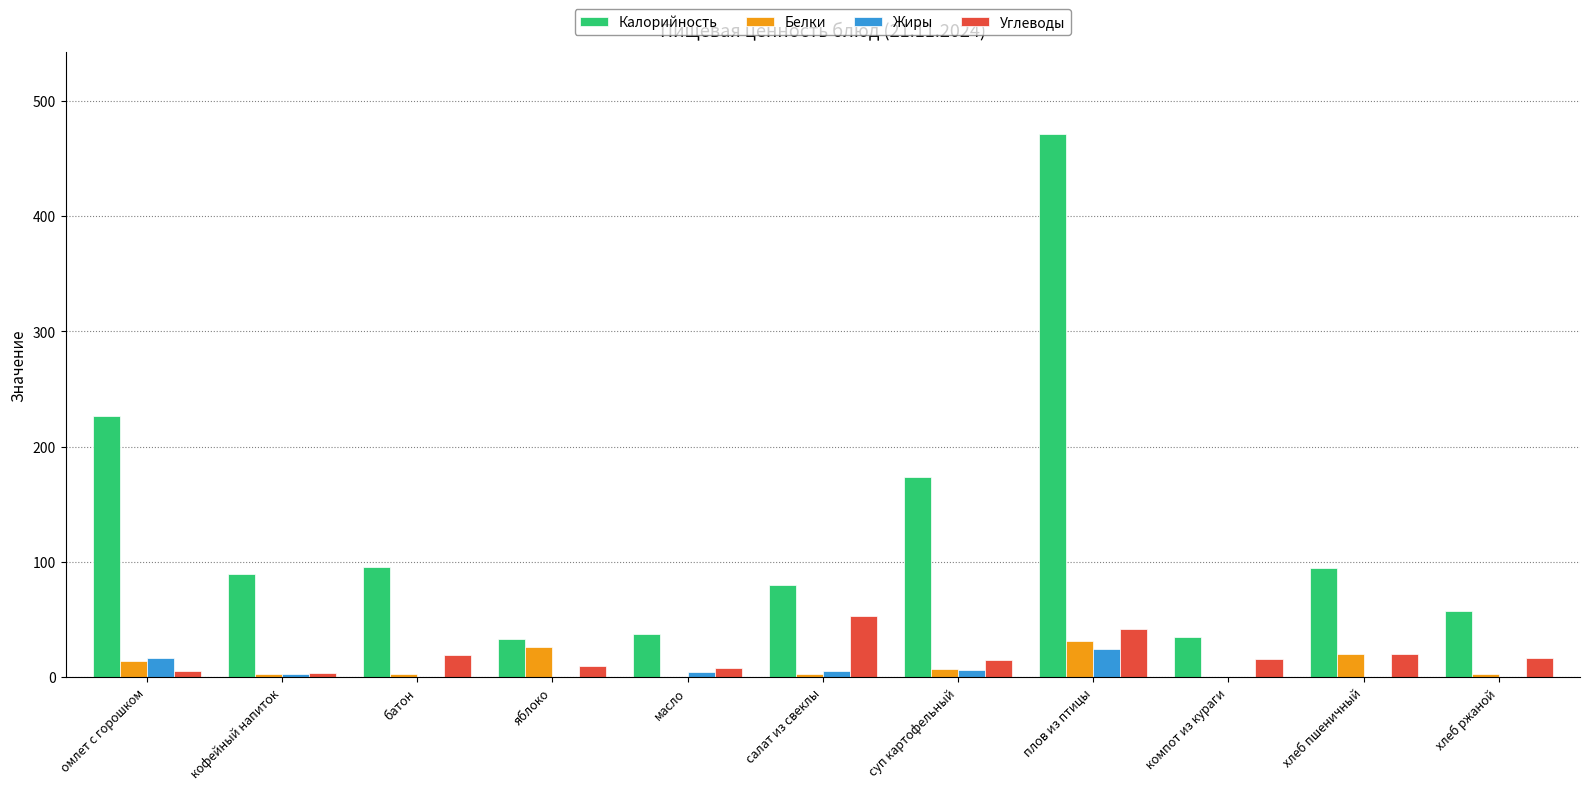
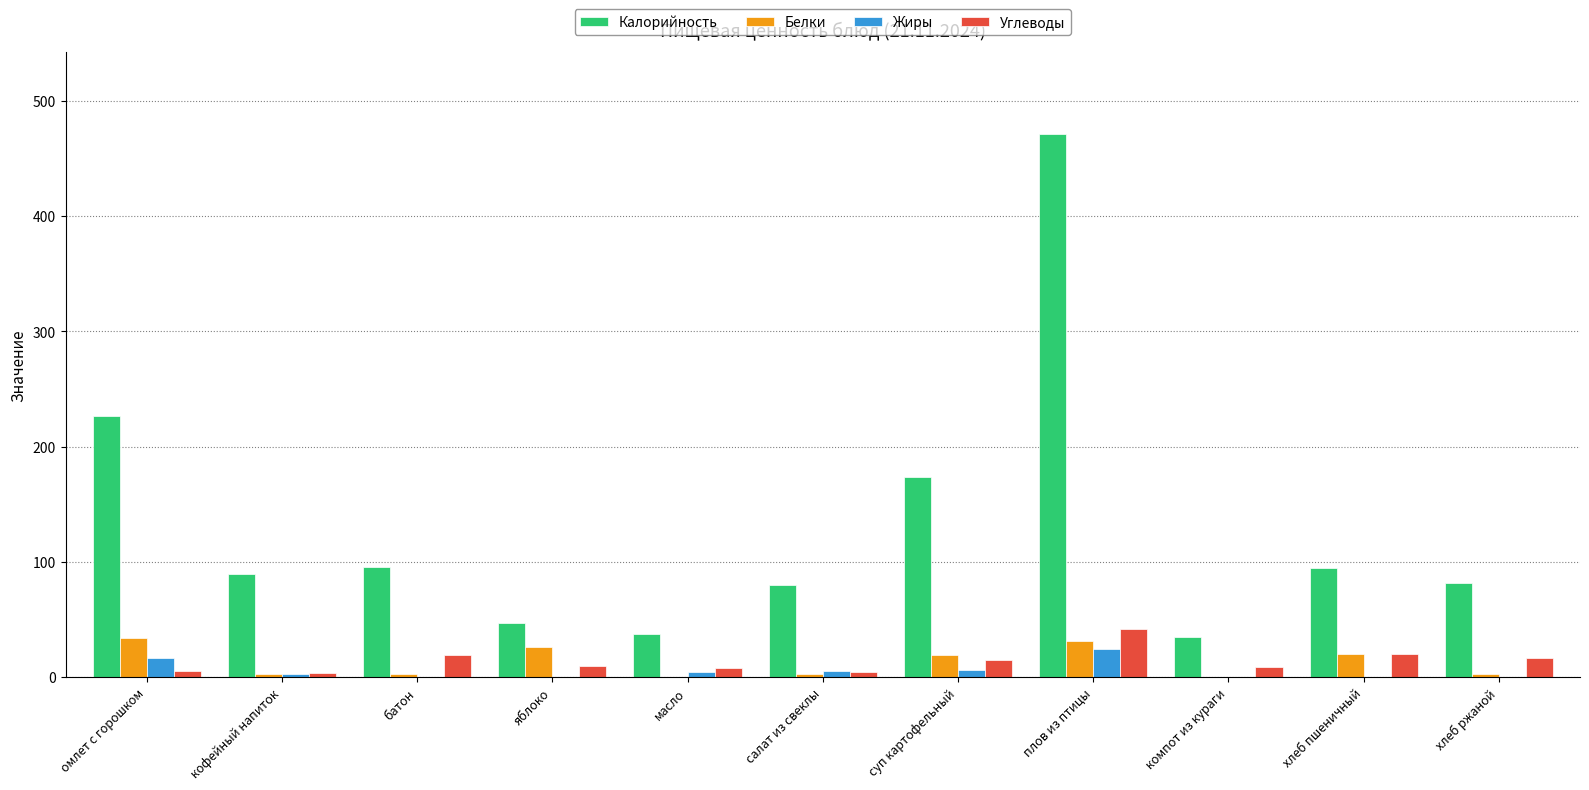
  {
    "Калорийность": {
      "омлет с горошком": 226,
      "кофейный напиток": 89,
      "батон": 95,
-     "яблоко": 34,
+     "яблоко": 47,
      "масло": 37,
      "салат из свеклы": 80,
      "суп картофельный": 174,
      "плов из птицы": 471,
      "компот из кураги": 35,
      "хлеб пшеничный": 95,
-     "хлеб ржаной": 58
+     "хлеб ржаной": 82
    },
    "Белки": {
-     "омлет с горошком": 14,
+     "омлет с горошком": 34,
      "кофейный напиток": 3,
      "батон": 3,
      "яблоко": 26,
      "масло": 0,
      "салат из свеклы": 3,
-     "суп картофельный": 7,
+     "суп картофельный": 19,
      "плов из птицы": 32,
      "компот из кураги": 0,
      "хлеб пшеничный": 20,
      "хлеб ржаной": 3
    },
    "Жиры": {
      "омлет с горошком": 17,
      "кофейный напиток": 3,
      "масло": 4,
      "салат из свеклы": 6,
      "суп картофельный": 6,
      "плов из птицы": 25,
      "компот из кураги": 0
    },
    "Углеводы": {
      "омлет с горошком": 5,
      "кофейный напиток": 4,
      "батон": 20,
      "яблоко": 10,
      "масло": 8,
-     "салат из свеклы": 53,
+     "салат из свеклы": 4,
      "суп картофельный": 15,
      "плов из птицы": 42,
-     "компот из кураги": 16,
+     "компот из кураги": 9,
      "хлеб пшеничный": 20,
      "хлеб ржаной": 17
    }
  }
